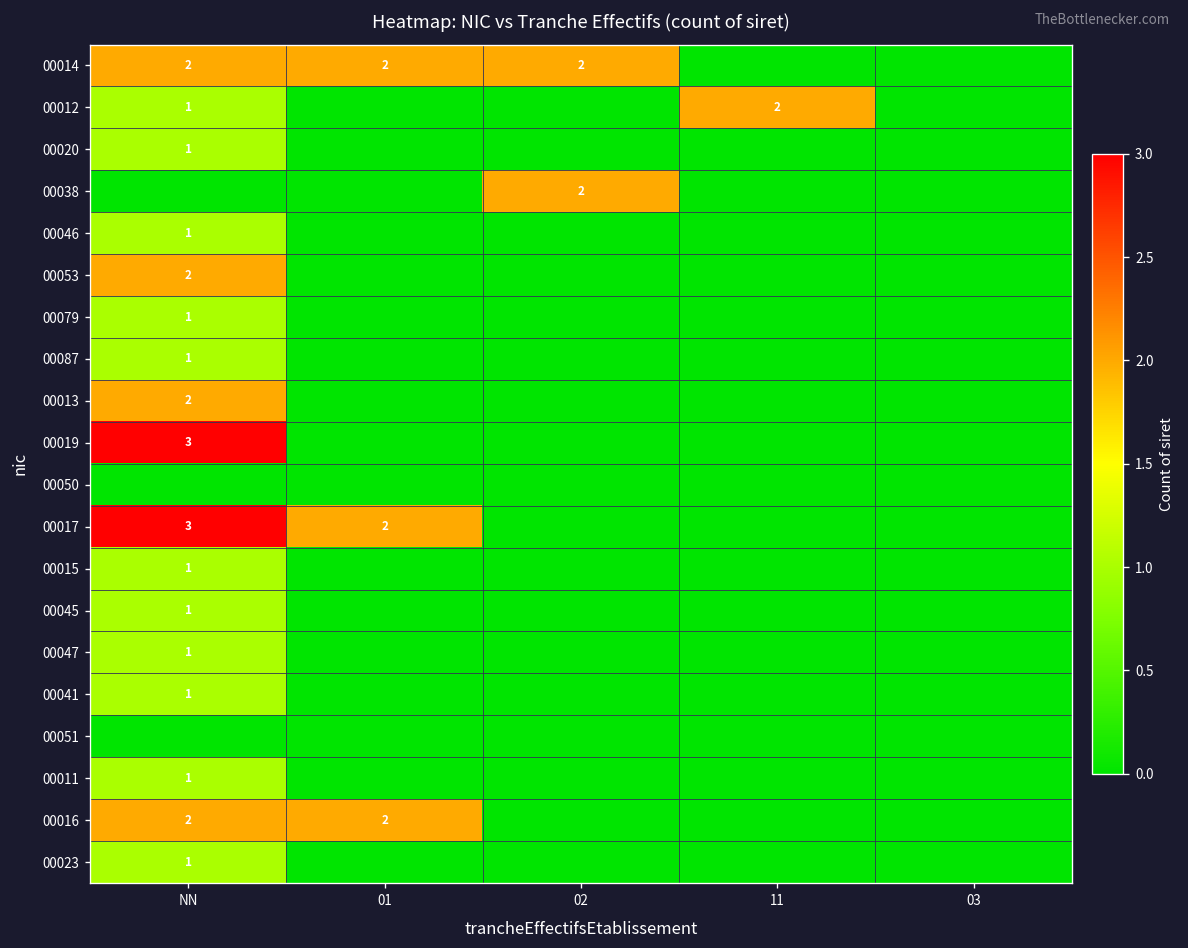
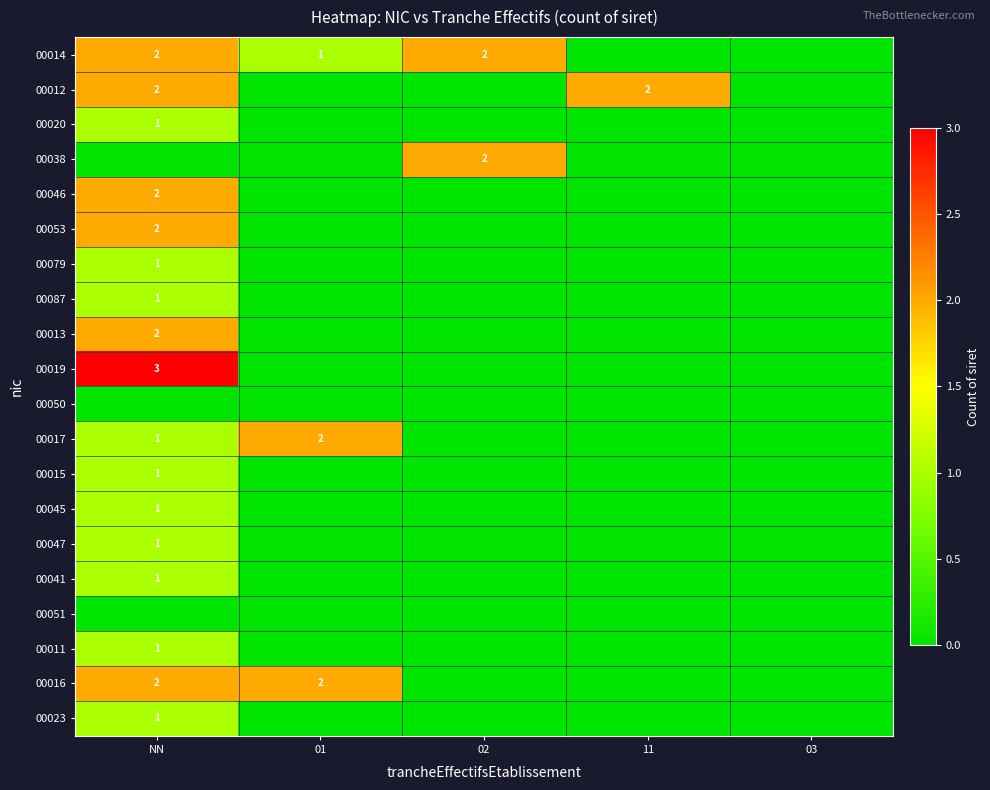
  {
    "00014": {
      "NN": 2,
-     "01": 2,
+     "01": 1,
      "02": 2
    },
    "00012": {
-     "NN": 1,
+     "NN": 2,
      "11": 2
    },
    "00020": {
      "NN": 1
    },
    "00038": {
      "02": 2
    },
    "00046": {
-     "NN": 1
+     "NN": 2
    },
    "00053": {
      "NN": 2
    },
    "00079": {
      "NN": 1
    },
    "00087": {
      "NN": 1
    },
    "00013": {
      "NN": 2
    },
    "00019": {
      "NN": 3
    },
    "00017": {
-     "NN": 3,
+     "NN": 1,
      "01": 2
    },
    "00015": {
      "NN": 1
    },
    "00045": {
      "NN": 1
    },
    "00047": {
      "NN": 1
    },
    "00041": {
      "NN": 1
    },
    "00011": {
      "NN": 1
    },
    "00016": {
      "NN": 2,
      "01": 2
    },
    "00023": {
      "NN": 1
    }
  }
